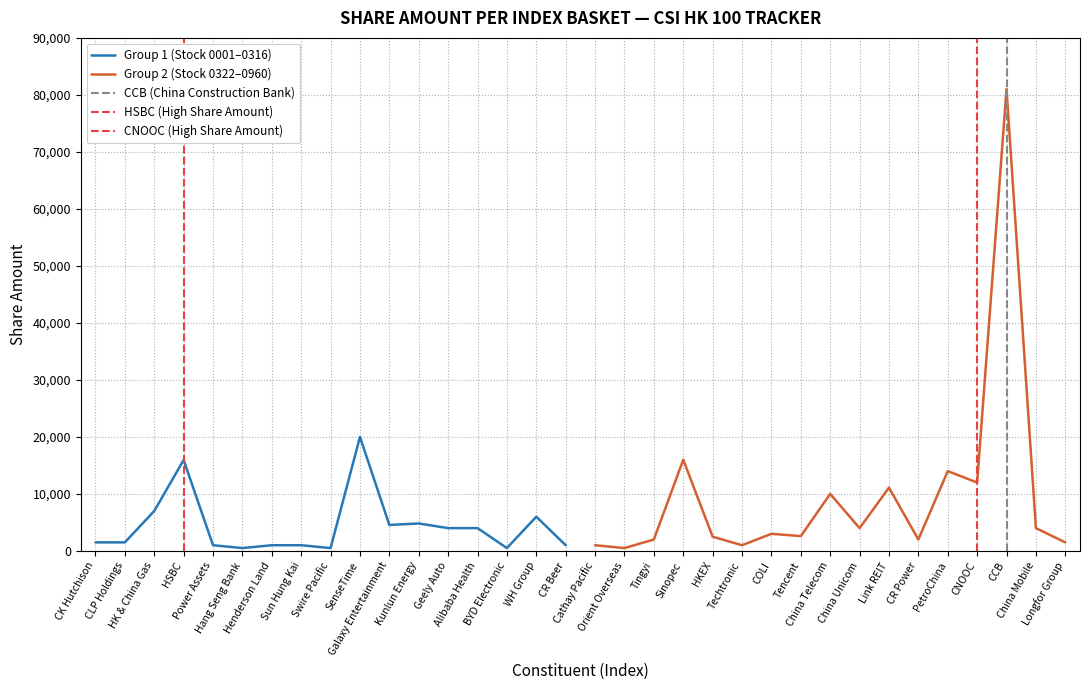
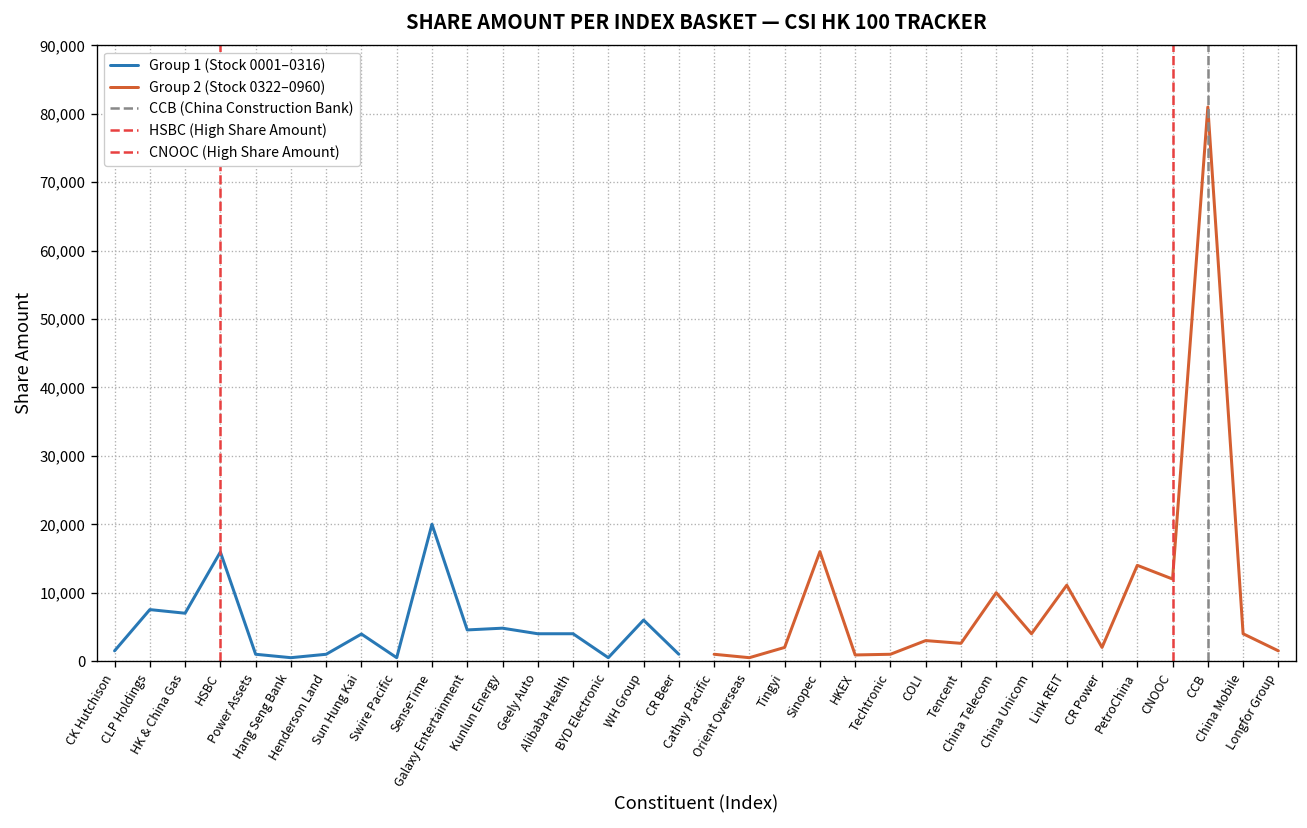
  {
    "Group 1 (Stock 0001–0316)": {
      "CK Hutchison": "2,000",
-     "CLP Holdings": "2,000",
+     "CLP Holdings": "8,000",
      "HK & China Gas": "7,000",
      "HSBC": "16,000",
      "Power Assets": "1,000",
      "Hang Seng Bank": "1,000",
      "Henderson Land": "1,000",
-     "Sun Hung Kai": "1,000",
+     "Sun Hung Kai": "4,000",
      "Swire Pacific": "1,000",
      "SenseTime": "20,000",
      "Galaxy Entertainment": "5,000",
      "Kunlun Energy": "5,000",
      "Geely Auto": "4,000",
      "Alibaba Health": "4,000",
      "BYD Electronic": "1,000",
      "WH Group": "6,000",
      "CR Beer": "1,000"
    },
    "Group 2 (Stock 0322–0960)": {
      "Cathay Pacific": "1,000",
      "Orient Overseas": "1,000",
      "Tingyi": "2,000",
      "Sinopec": "16,000",
-     "HKEX": "2,000",
+     "HKEX": "1,000",
      "Techtronic": "1,000",
      "COLI": "3,000",
      "Tencent": "3,000",
      "China Telecom": "10,000",
      "China Unicom": "4,000",
      "Link REIT": "11,000",
      "CR Power": "2,000",
      "PetroChina": "14,000",
      "CNOOC": "12,000",
      "CCB": "81,000",
      "China Mobile": "4,000",
      "Longfor Group": "2,000"
    }
  }
